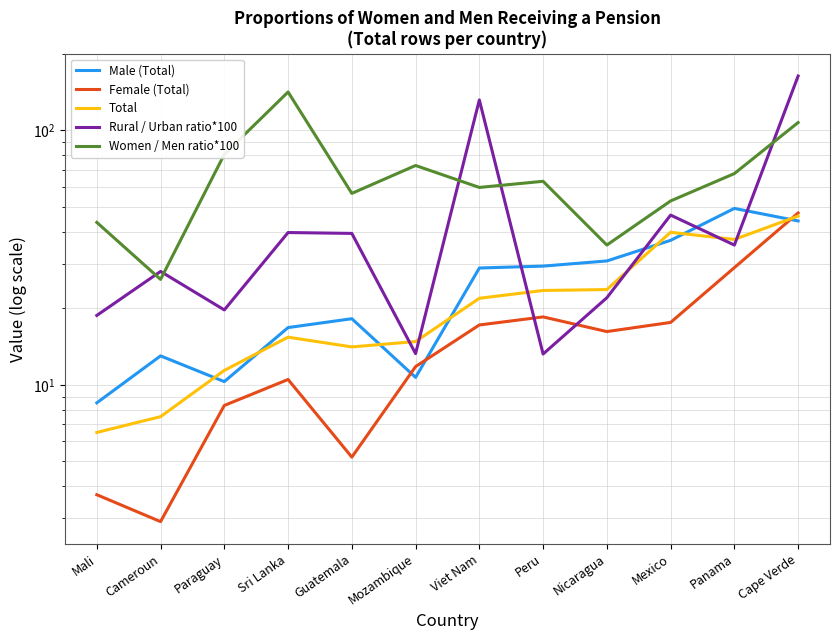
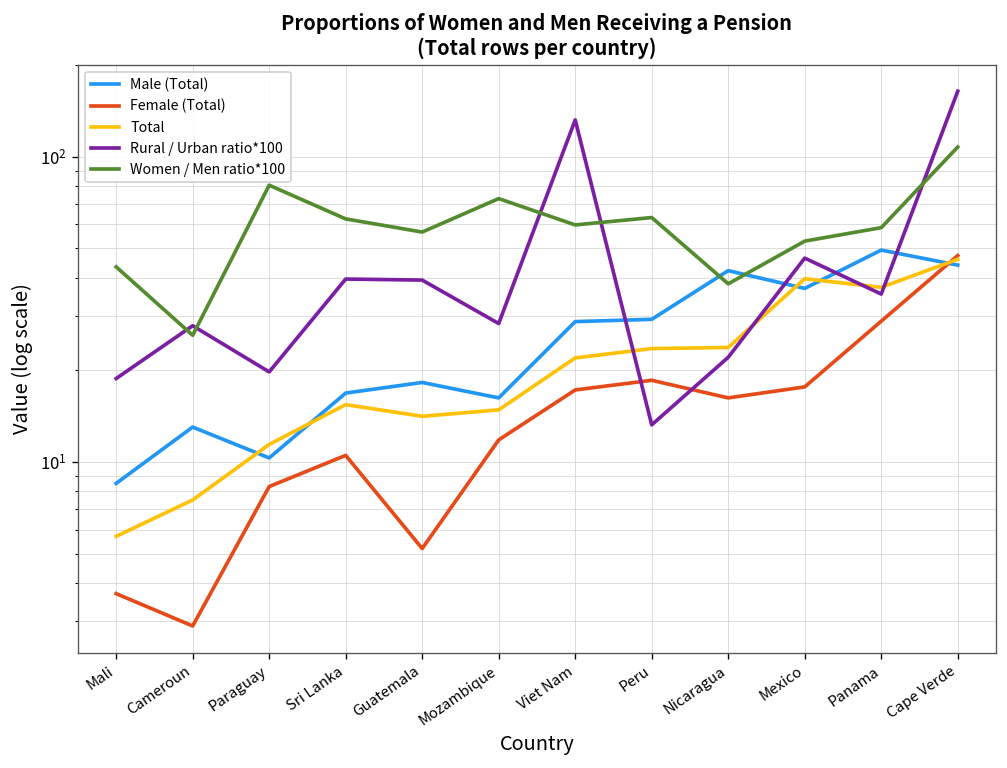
  {
    "Male (Total)": {
      "Mali": 8.5,
      "Cameroun": 13,
      "Paraguay": 10.3,
      "Sri Lanka": 17,
      "Guatemala": 18,
-     "Mozambique": 10.7,
+     "Mozambique": 16,
      "Viet Nam": 29,
      "Peru": 29,
-     "Nicaragua": 31,
+     "Nicaragua": 42,
      "Mexico": 37,
      "Panama": 49,
      "Cape Verde": 44
    },
    "Female (Total)": {
      "Mali": 3.7,
      "Cameroun": 2.9,
      "Paraguay": 8.3,
      "Sri Lanka": 10.5,
      "Guatemala": 5.2,
      "Mozambique": 12,
      "Viet Nam": 17,
      "Peru": 19,
      "Nicaragua": 16,
      "Mexico": 18,
      "Panama": 29,
      "Cape Verde": 47
    },
    "Total": {
-     "Mali": 6.5,
+     "Mali": 5.7,
      "Cameroun": 7.5,
      "Paraguay": 11,
      "Sri Lanka": 15,
      "Guatemala": 14,
      "Mozambique": 15,
      "Viet Nam": 22,
      "Peru": 24,
      "Nicaragua": 24,
      "Mexico": 40,
      "Panama": 37,
      "Cape Verde": 46
    },
    "Rural / Urban ratio*100": {
      "Mali": 19,
      "Cameroun": 28,
      "Paraguay": 20,
      "Sri Lanka": 40,
      "Guatemala": 39,
-     "Mozambique": 13,
+     "Mozambique": 28,
      "Viet Nam": 130,
      "Peru": 13,
      "Nicaragua": 22,
      "Mexico": 46,
      "Panama": 35,
      "Cape Verde": 160
    },
    "Women / Men ratio*100": {
      "Mali": 44,
      "Cameroun": 26,
-     "Sri Lanka": 140,
+     "Sri Lanka": 63,
      "Guatemala": 57,
      "Mozambique": 73,
      "Viet Nam": 60,
      "Peru": 63,
-     "Nicaragua": 35,
+     "Nicaragua": 38,
      "Mexico": 53,
-     "Panama": 68,
+     "Panama": 59,
      "Cape Verde": 107
    }
  }
